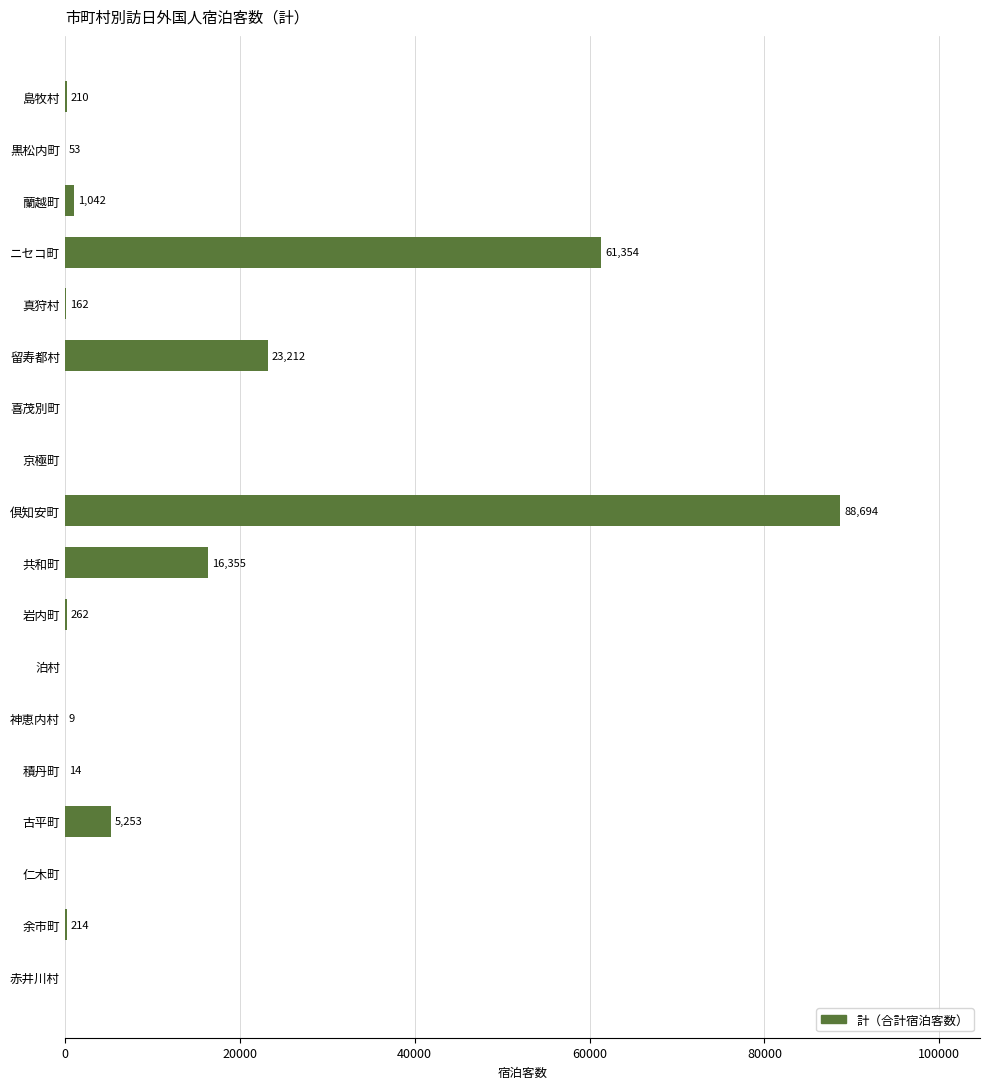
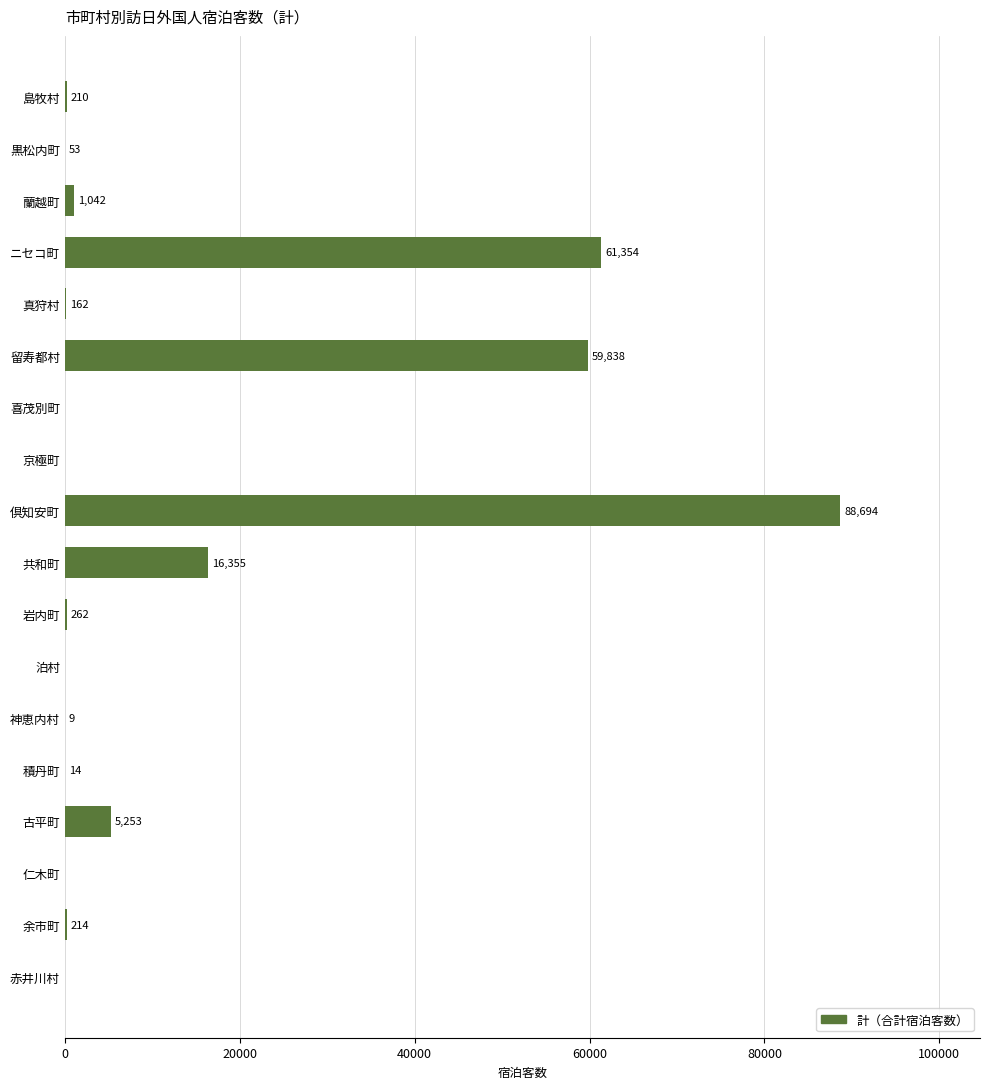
  {
    "島牧村": "210",
    "黒松内町": "53",
    "蘭越町": "1,042",
    "ニセコ町": "61,354",
    "真狩村": "162",
-   "留寿都村": "23,212",
+   "留寿都村": "59,838",
    "倶知安町": "88,694",
    "共和町": "16,355",
    "岩内町": "262",
    "神恵内村": "9",
    "積丹町": "14",
    "古平町": "5,253",
    "余市町": "214"
  }
